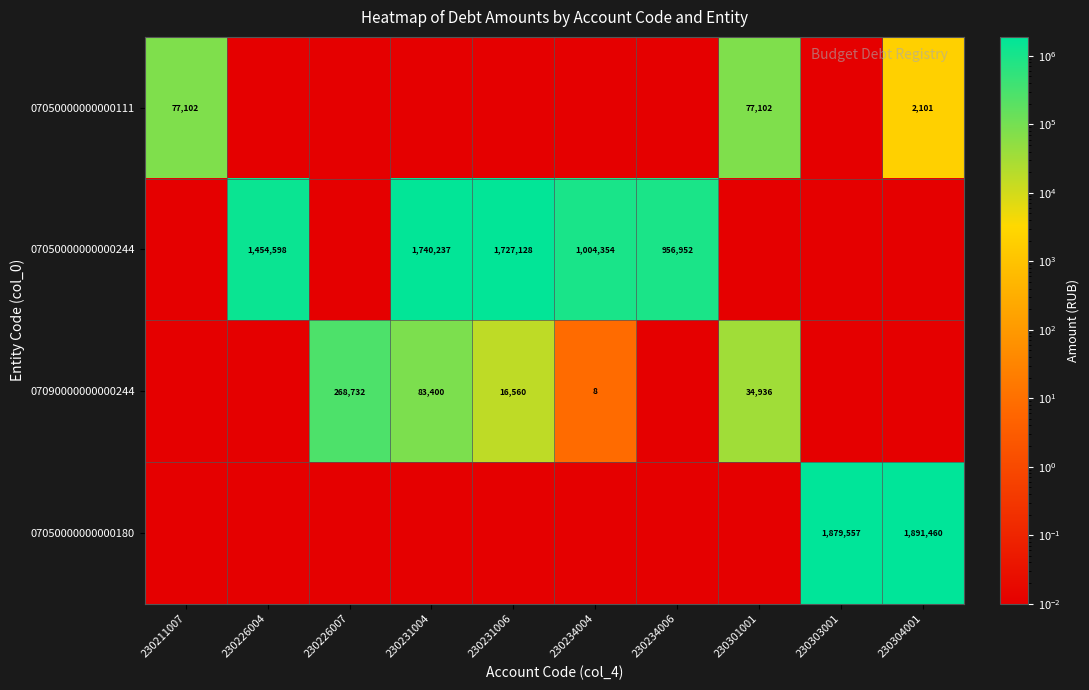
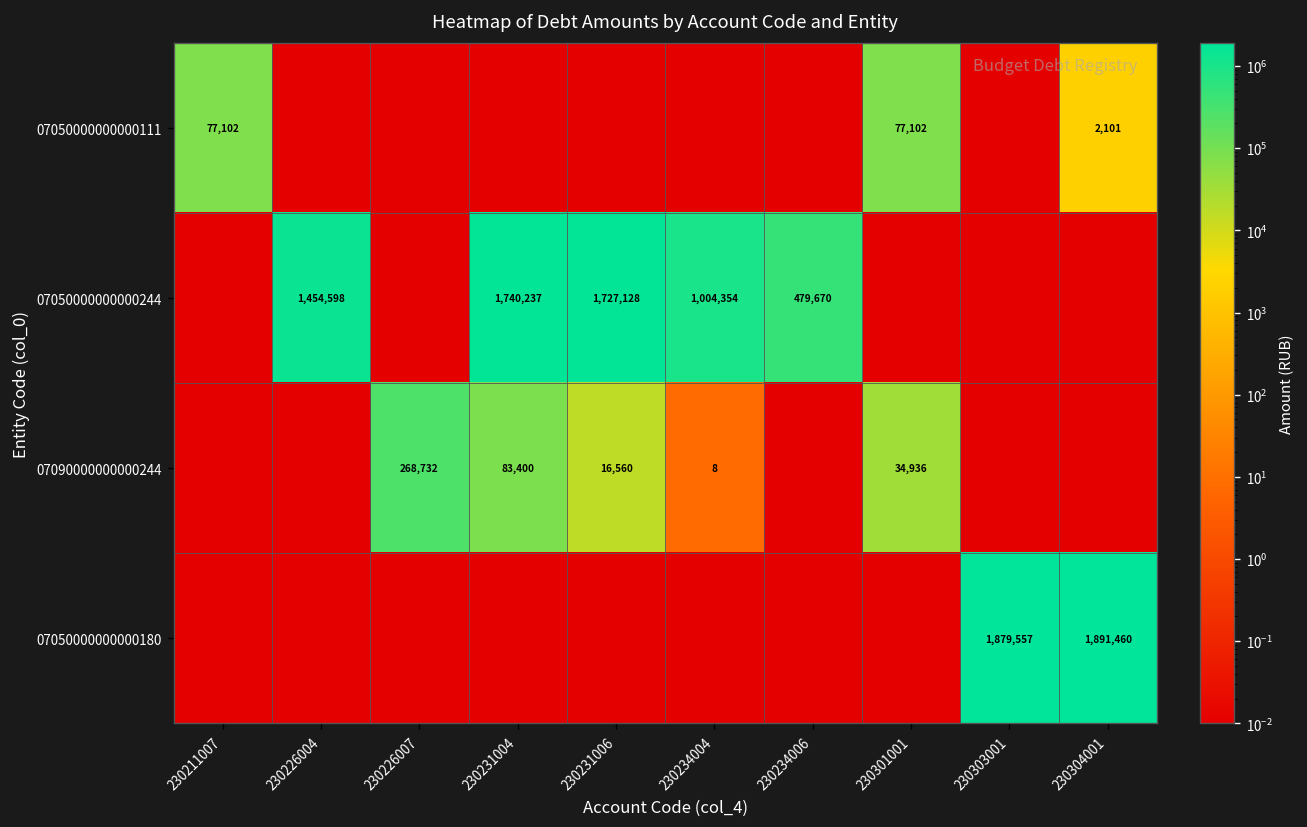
  {
    "07050000000000111": {
      "230211007": "77,102",
      "230301001": "77,102",
      "230304001": "2,101"
    },
    "07050000000000244": {
      "230226004": "1,454,598",
      "230231004": "1,740,237",
      "230231006": "1,727,128",
      "230234004": "1,004,354",
-     "230234006": "956,952"
+     "230234006": "479,670"
    },
    "07090000000000244": {
      "230226007": "268,732",
      "230231004": "83,400",
      "230231006": "16,560",
      "230234004": "8",
      "230301001": "34,936"
    },
    "07050000000000180": {
      "230303001": "1,879,557",
      "230304001": "1,891,460"
    }
  }
